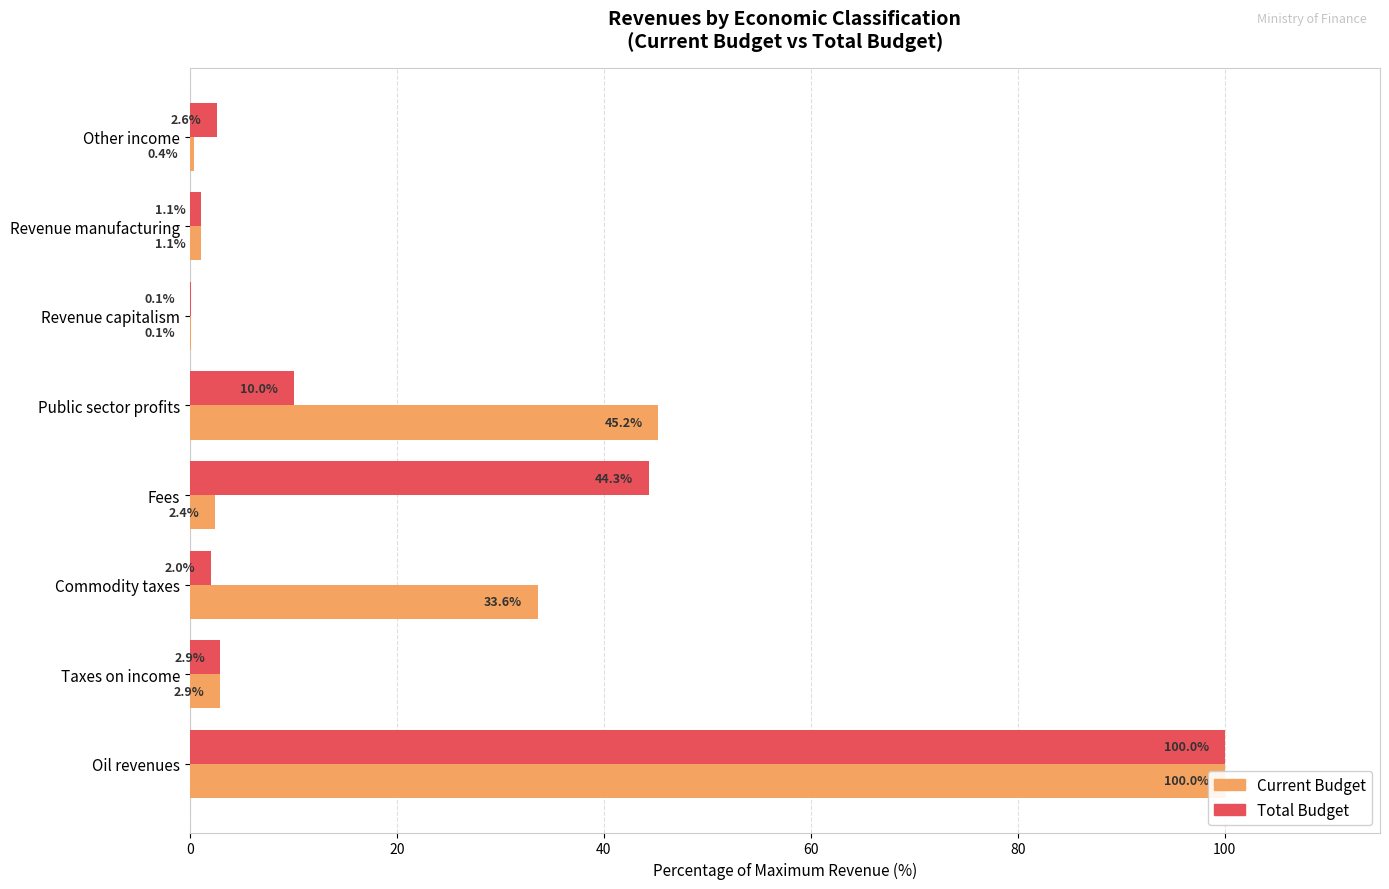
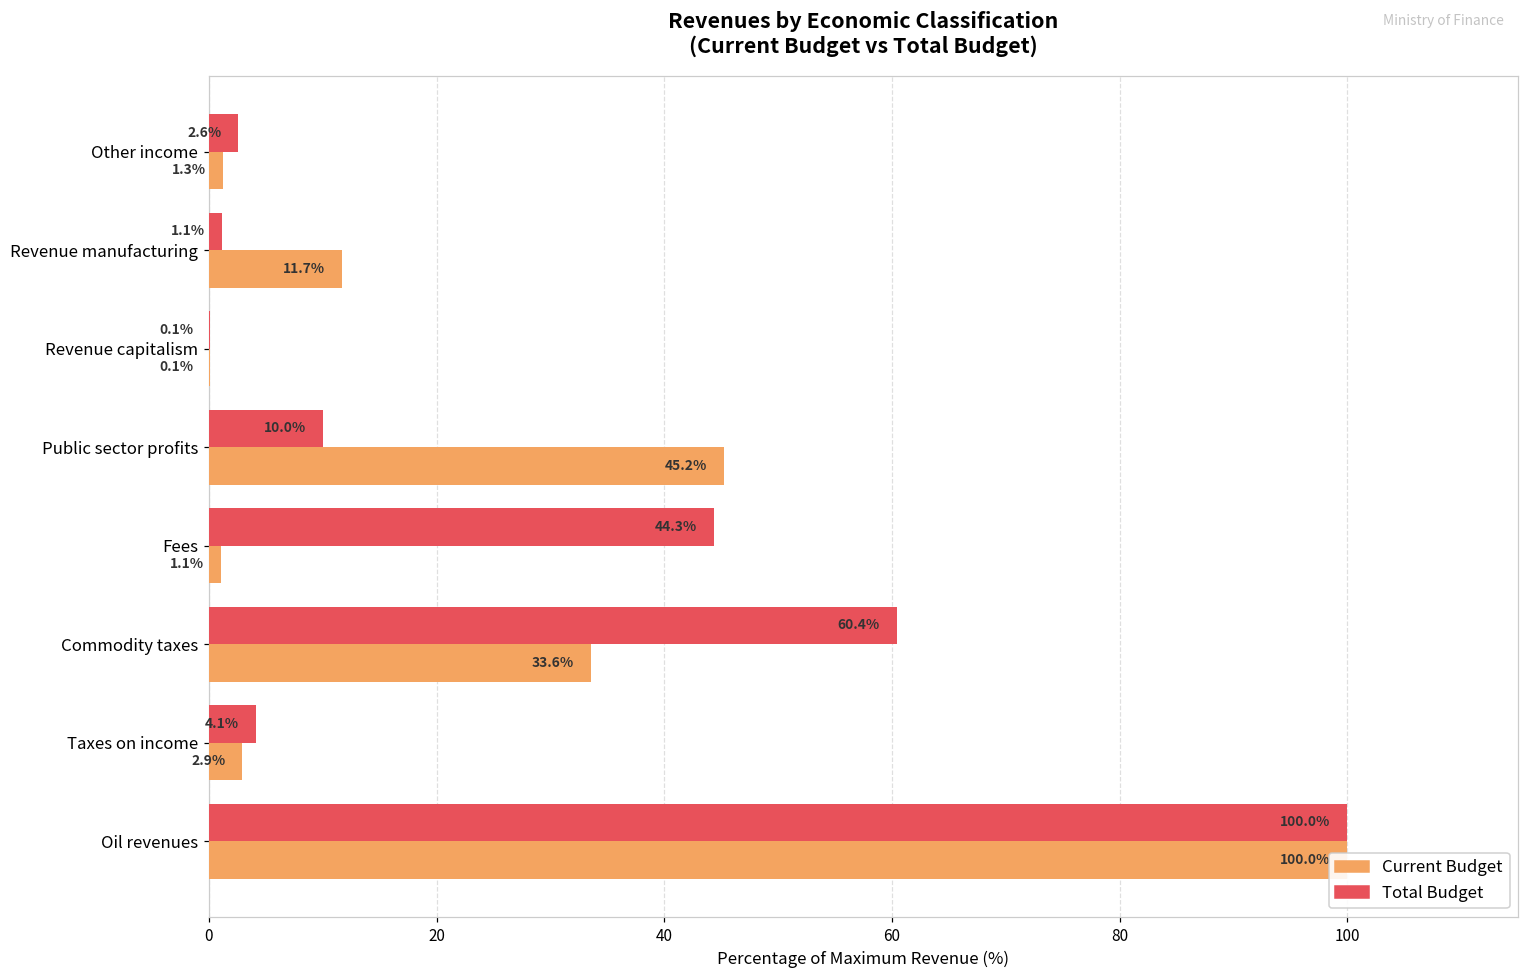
  {
    "Total Budget": {
      "Other income": "2.6%",
      "Revenue manufacturing": "1.1%",
      "Revenue capitalism": "0.1%",
      "Public sector profits": "10.0%",
      "Fees": "44.3%",
-     "Commodity taxes": "2.0%",
-     "Taxes on income": "2.9%",
+     "Commodity taxes": "60.4%",
+     "Taxes on income": "4.1%",
      "Oil revenues": "100.0%"
    },
    "Current Budget": {
-     "Other income": "0.4%",
-     "Revenue manufacturing": "1.1%",
+     "Other income": "1.3%",
+     "Revenue manufacturing": "11.7%",
      "Revenue capitalism": "0.1%",
      "Public sector profits": "45.2%",
-     "Fees": "2.4%",
+     "Fees": "1.1%",
      "Commodity taxes": "33.6%",
      "Taxes on income": "2.9%"
    }
  }
